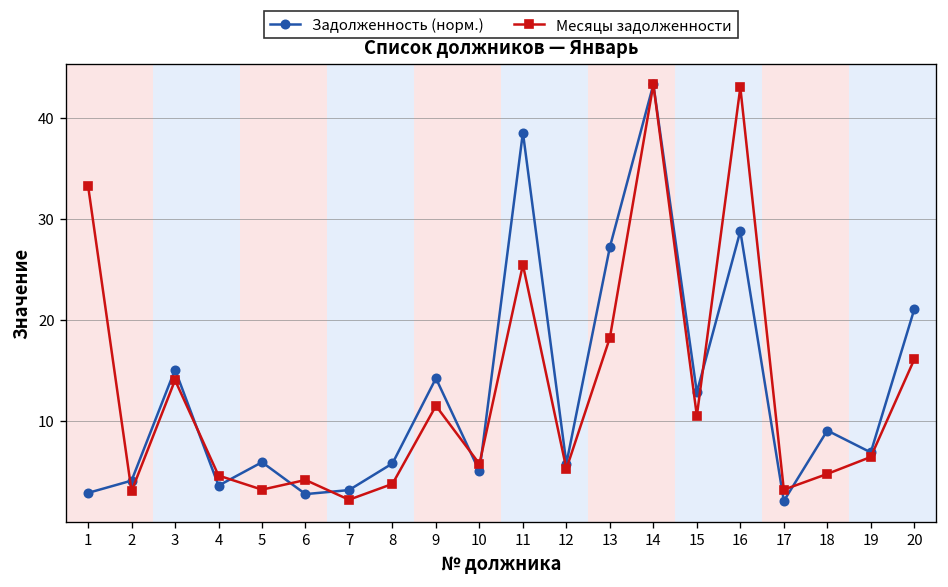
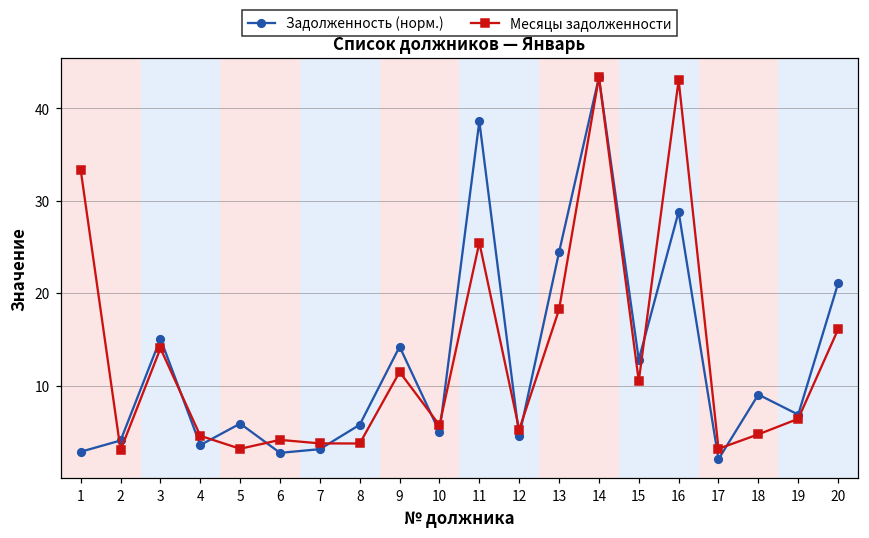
  {
    "Задолженность (норм.)": {
      "1": 3,
      "2": 4,
      "3": 15,
      "4": 4,
      "5": 6,
      "6": 3,
      "7": 3,
      "8": 6,
      "9": 14,
      "10": 5,
      "11": 39,
-     "12": 6,
-     "13": 27,
+     "12": 5,
+     "13": 24,
      "15": 13,
      "16": 29,
      "17": 2,
      "18": 9,
      "19": 7,
      "20": 21
    },
    "Месяцы задолженности": {
      "1": 33,
      "2": 3,
      "3": 14,
      "4": 5,
      "5": 3,
      "6": 4,
-     "7": 2,
+     "7": 4,
      "8": 4,
      "9": 12,
      "10": 6,
      "11": 25,
      "12": 5,
      "13": 18,
      "15": 11,
      "16": 43,
      "17": 3,
      "18": 5,
      "19": 6,
      "20": 16
    }
  }
